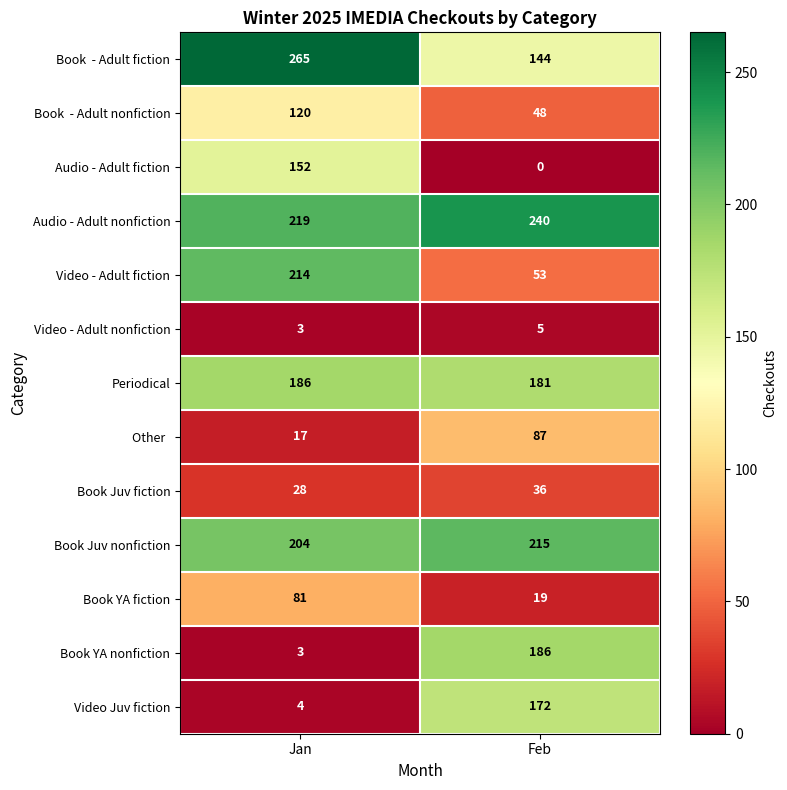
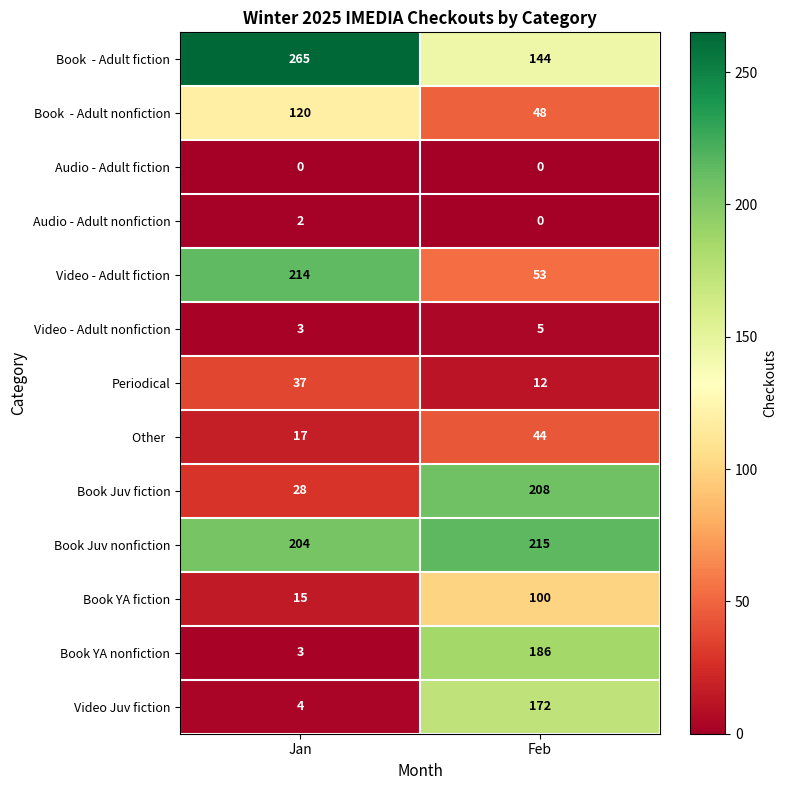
  {
    "Book - Adult fiction": {
      "Jan": 265,
      "Feb": 144
    },
    "Book - Adult nonfiction": {
      "Jan": 120,
      "Feb": 48
    },
    "Audio - Adult fiction": {
-     "Jan": 152,
+     "Jan": 0,
      "Feb": 0
    },
    "Audio - Adult nonfiction": {
-     "Jan": 219,
-     "Feb": 240
+     "Jan": 2,
+     "Feb": 0
    },
    "Video - Adult fiction": {
      "Jan": 214,
      "Feb": 53
    },
    "Video - Adult nonfiction": {
      "Jan": 3,
      "Feb": 5
    },
    "Periodical": {
-     "Jan": 186,
-     "Feb": 181
+     "Jan": 37,
+     "Feb": 12
    },
    "Other": {
      "Jan": 17,
-     "Feb": 87
+     "Feb": 44
    },
    "Book Juv fiction": {
      "Jan": 28,
-     "Feb": 36
+     "Feb": 208
    },
    "Book Juv nonfiction": {
      "Jan": 204,
      "Feb": 215
    },
    "Book YA fiction": {
-     "Jan": 81,
-     "Feb": 19
+     "Jan": 15,
+     "Feb": 100
    },
    "Book YA nonfiction": {
      "Jan": 3,
      "Feb": 186
    },
    "Video Juv fiction": {
      "Jan": 4,
      "Feb": 172
    }
  }
